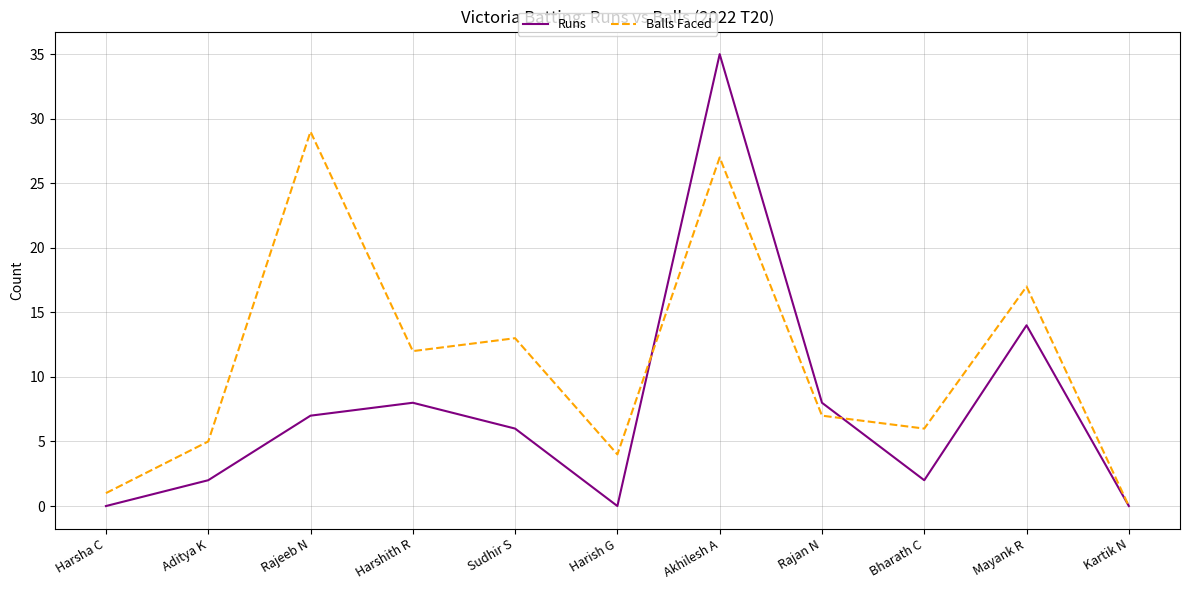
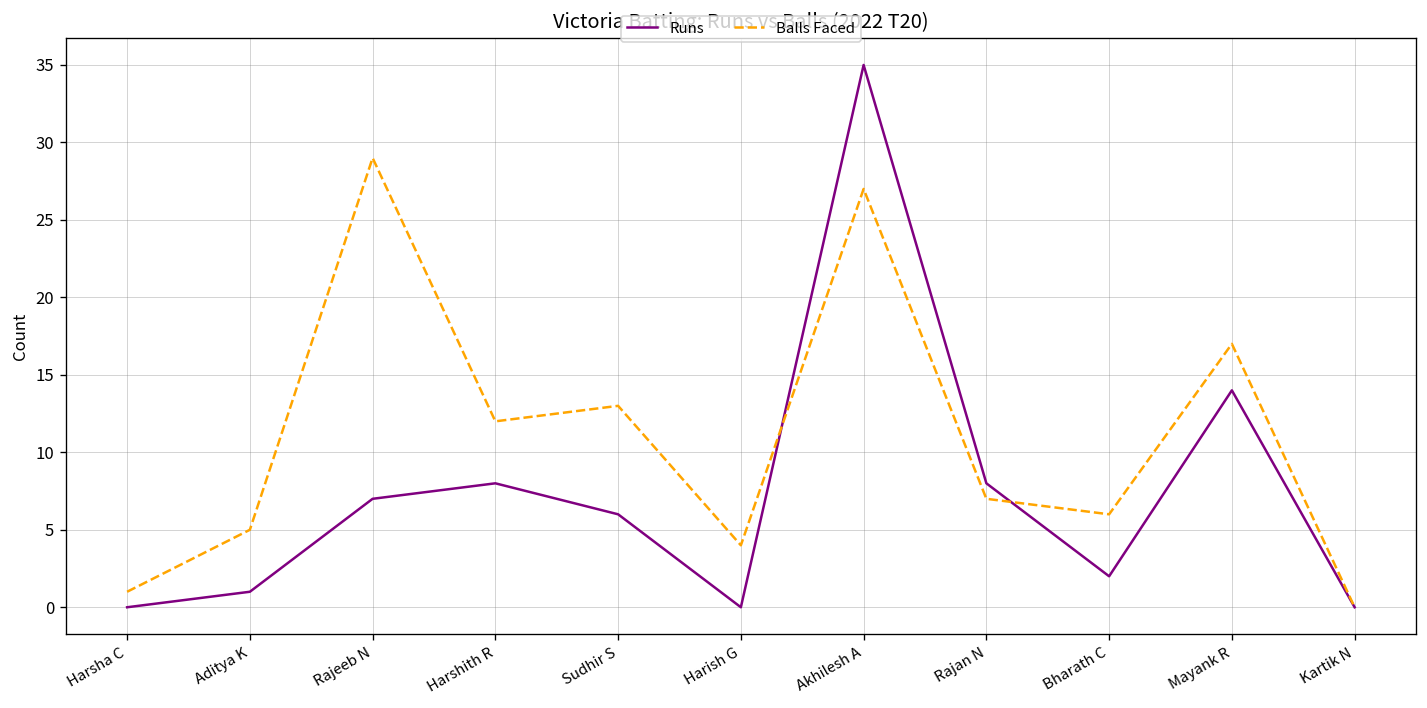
  {
    "Runs": {
      "Harsha C": 0,
-     "Aditya K": 2,
+     "Aditya K": 1,
      "Rajeeb N": 7,
      "Harshith R": 8,
      "Sudhir S": 6,
      "Harish G": 0,
      "Akhilesh A": 35,
      "Rajan N": 8,
      "Bharath C": 2,
      "Mayank R": 14
    },
    "Balls Faced": {
      "Harsha C": 1,
      "Aditya K": 5,
      "Rajeeb N": 29,
      "Harshith R": 12,
      "Sudhir S": 13,
      "Harish G": 4,
      "Akhilesh A": 27,
      "Rajan N": 7,
      "Bharath C": 6,
      "Mayank R": 17
    }
  }
